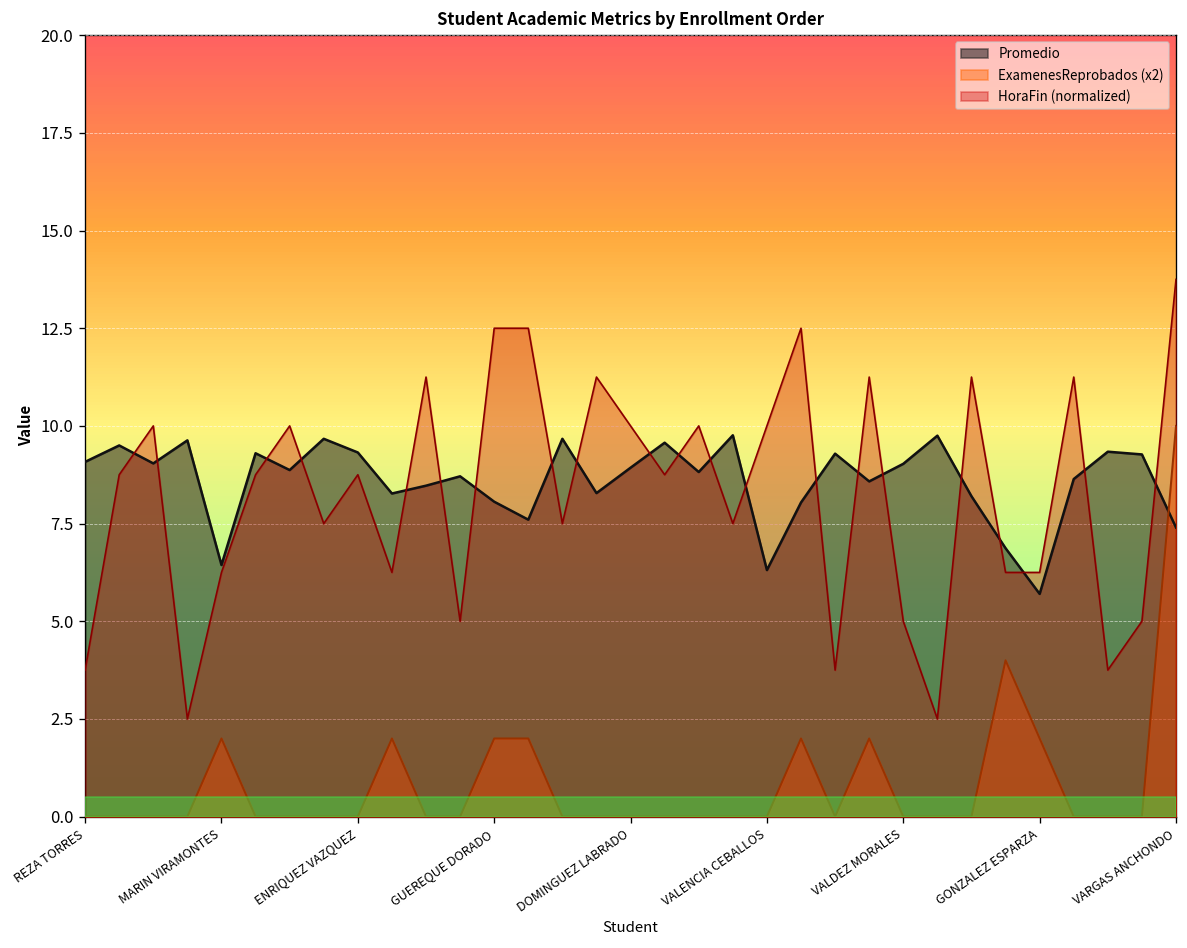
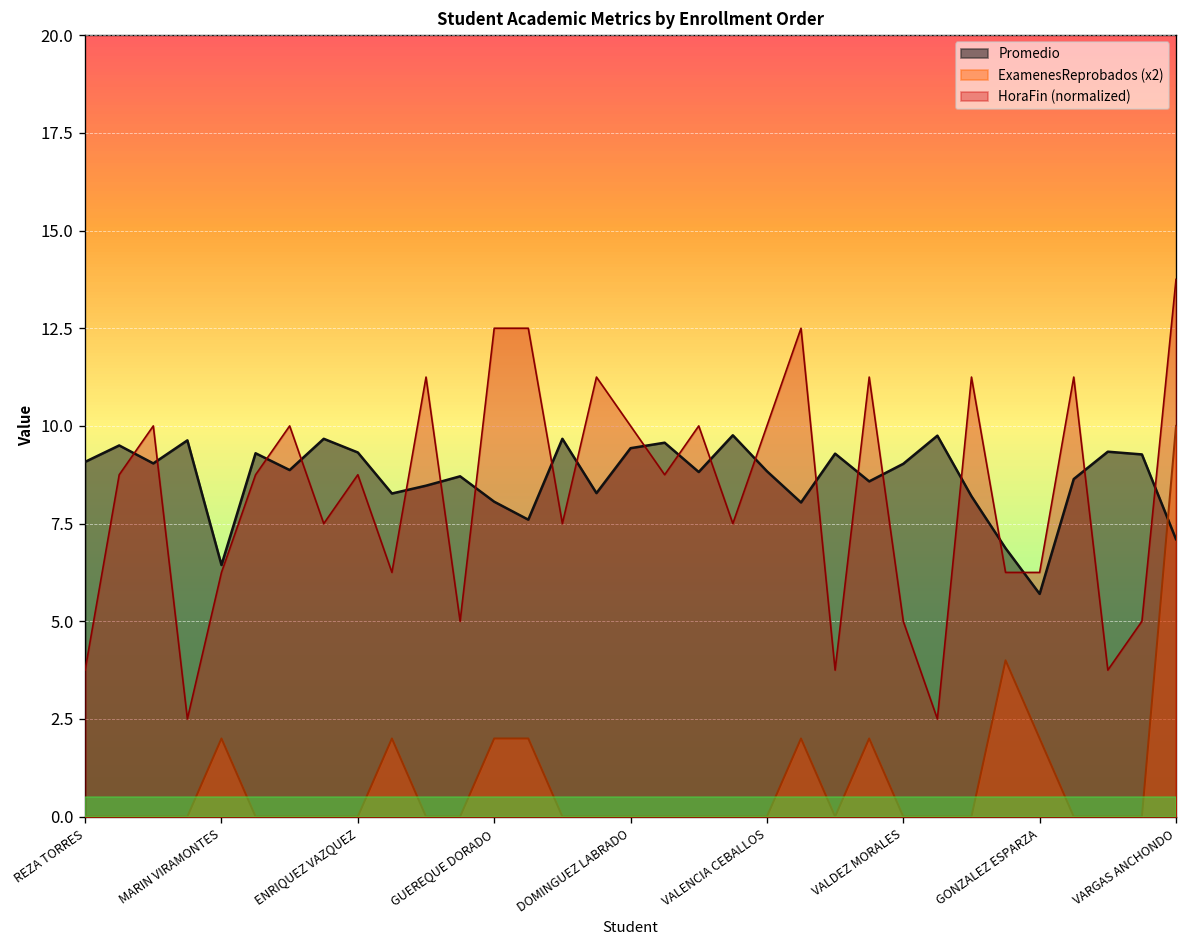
  {
    "Promedio": {
      "REZA TORRES": 9.1,
      "MARIN VIRAMONTES": 6.4,
      "ENRIQUEZ VAZQUEZ": 9.3,
      "GUEREQUE DORADO": 8.1,
-     "DOMINGUEZ LABRADO": 8.9,
-     "VALENCIA CEBALLOS": 6.3,
+     "DOMINGUEZ LABRADO": 9.4,
+     "VALENCIA CEBALLOS": 8.8,
      "VALDEZ MORALES": 9.0,
      "GONZALEZ ESPARZA": 5.7,
-     "VARGAS ANCHONDO": 7.4
+     "VARGAS ANCHONDO": 7.1
    }
  }
